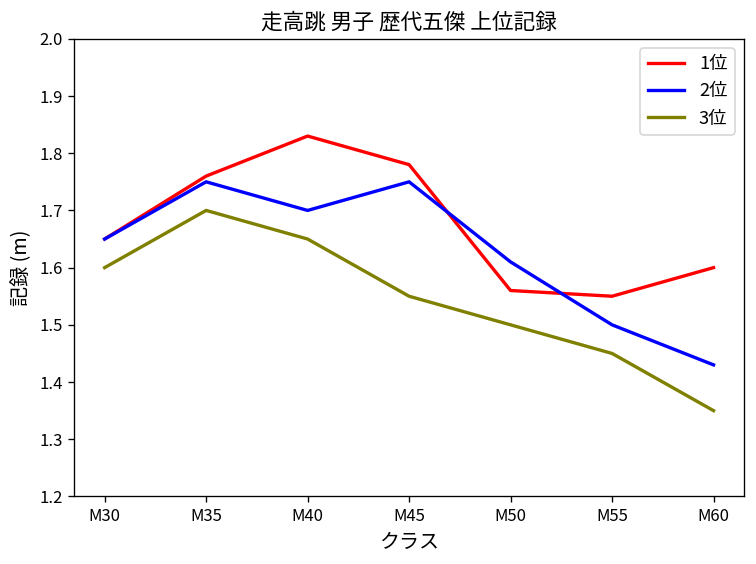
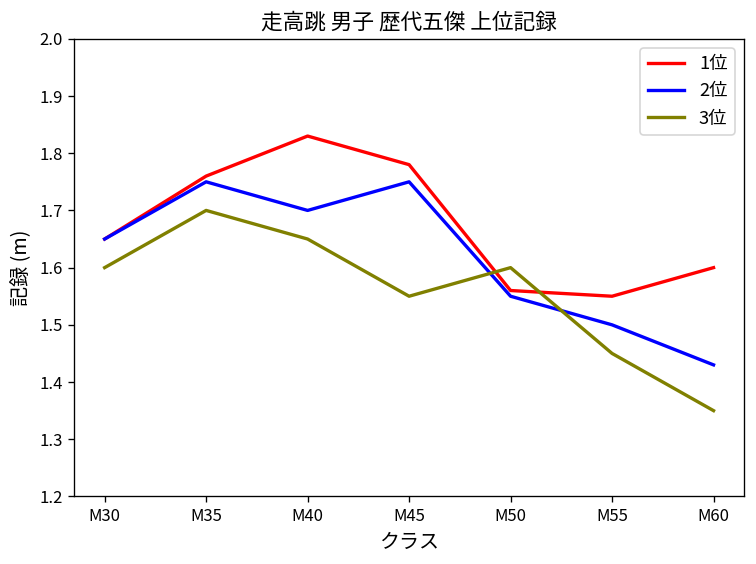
  {
    "1位": {
      "M35": 1.76,
      "M40": 1.83,
      "M45": 1.78,
      "M50": 1.56,
      "M55": 1.55,
      "M60": 1.60
    },
    "2位": {
      "M35": 1.75,
      "M40": 1.70,
      "M45": 1.75,
-     "M50": 1.61,
+     "M50": 1.55,
      "M55": 1.50,
      "M60": 1.43
    },
    "3位": {
      "M30": 1.6,
      "M35": 1.7,
      "M40": 1.65,
      "M45": 1.55,
-     "M50": 1.5,
+     "M50": 1.6,
      "M55": 1.45,
      "M60": 1.35
    }
  }
